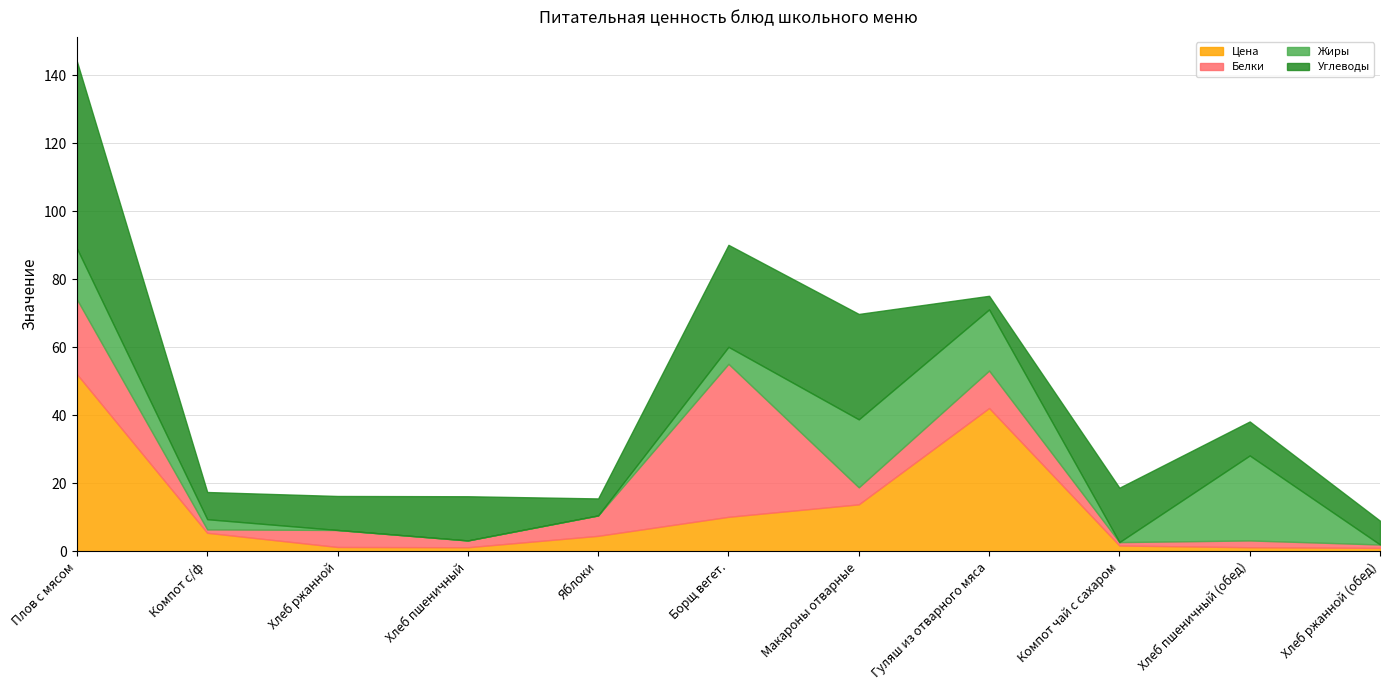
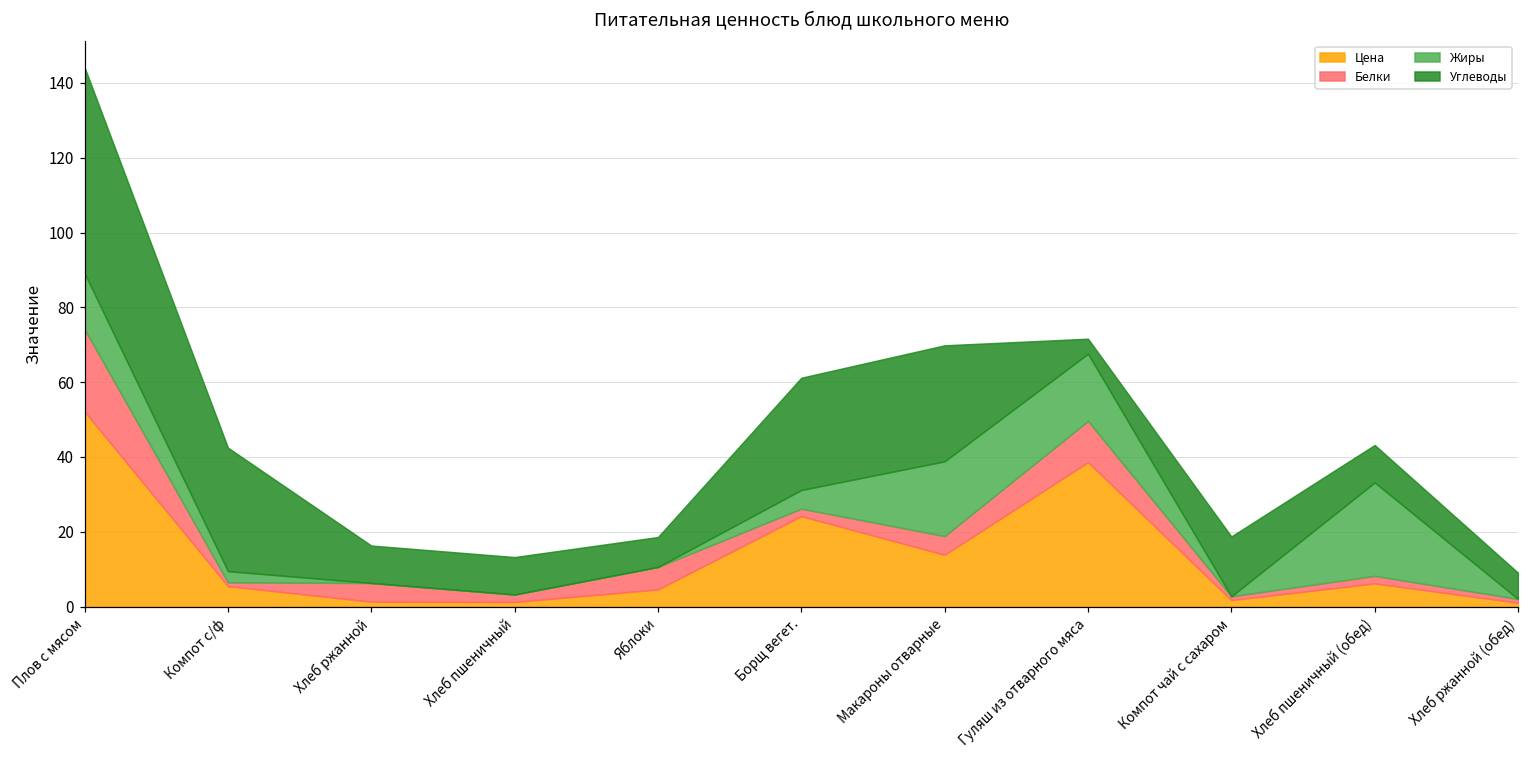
  {
    "Цена": {
      "Плов с мясом": 52,
      "Компот с/ф": 5,
      "Хлеб ржанной": 1,
      "Хлеб пшеничный": 1,
      "Яблоки": 5,
-     "Борщ вегет.": 10,
+     "Борщ вегет.": 24,
      "Макароны отварные": 14,
-     "Гуляш из отварного мяса": 42,
+     "Гуляш из отварного мяса": 39,
      "Компот чай с сахаром": 2,
-     "Хлеб пшеничный (обед)": 1,
+     "Хлеб пшеничный (обед)": 6,
      "Хлеб ржанной (обед)": 1
    },
    "Белки": {
      "Плов с мясом": 22,
      "Компот с/ф": 1,
-     "Борщ вегет.": 45,
+     "Борщ вегет.": 2,
      "Макароны отварные": 5,
      "Гуляш из отварного мяса": 11,
      "Хлеб пшеничный (обед)": 2
    },
    "Жиры": {
      "Плов с мясом": 15,
      "Компот с/ф": 3,
      "Борщ вегет.": 5,
      "Макароны отварные": 20,
      "Гуляш из отварного мяса": 18,
      "Хлеб пшеничный (обед)": 25
    },
    "Углеводы": {
      "Плов с мясом": 55,
-     "Компот с/ф": 8,
+     "Компот с/ф": 33,
      "Хлеб ржанной": 10,
-     "Хлеб пшеничный": 13,
-     "Яблоки": 5,
+     "Хлеб пшеничный": 10,
+     "Яблоки": 8,
      "Борщ вегет.": 30,
      "Макароны отварные": 31,
      "Гуляш из отварного мяса": 4,
      "Компот чай с сахаром": 16,
      "Хлеб пшеничный (обед)": 10,
      "Хлеб ржанной (обед)": 7
    }
  }
